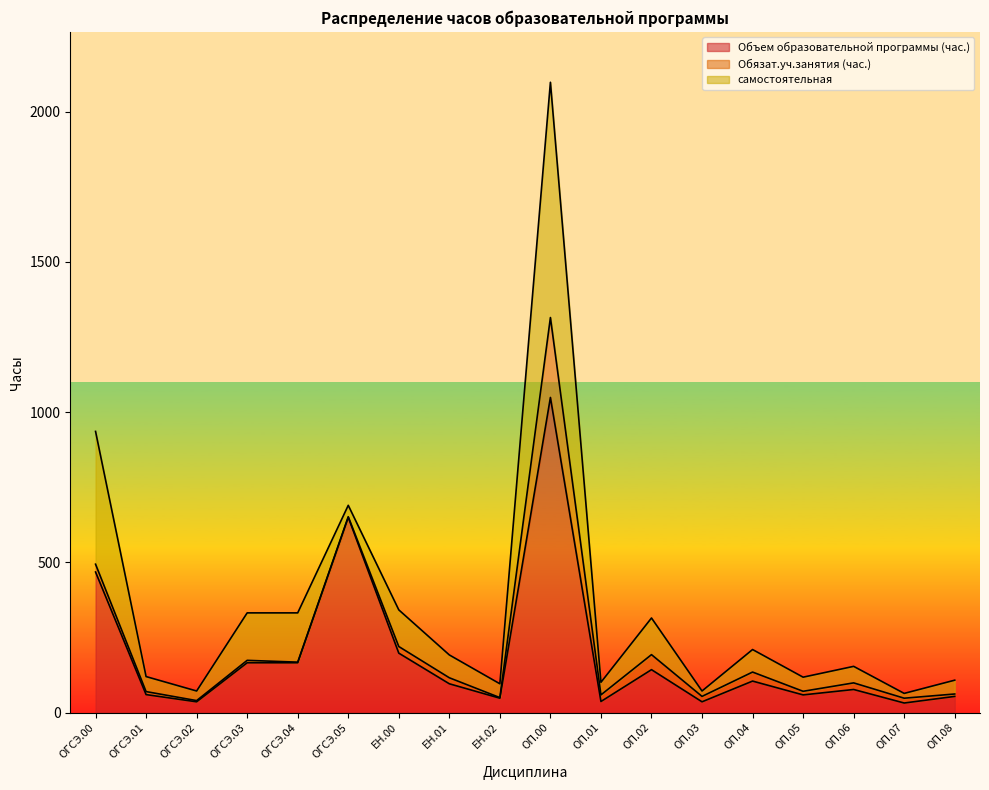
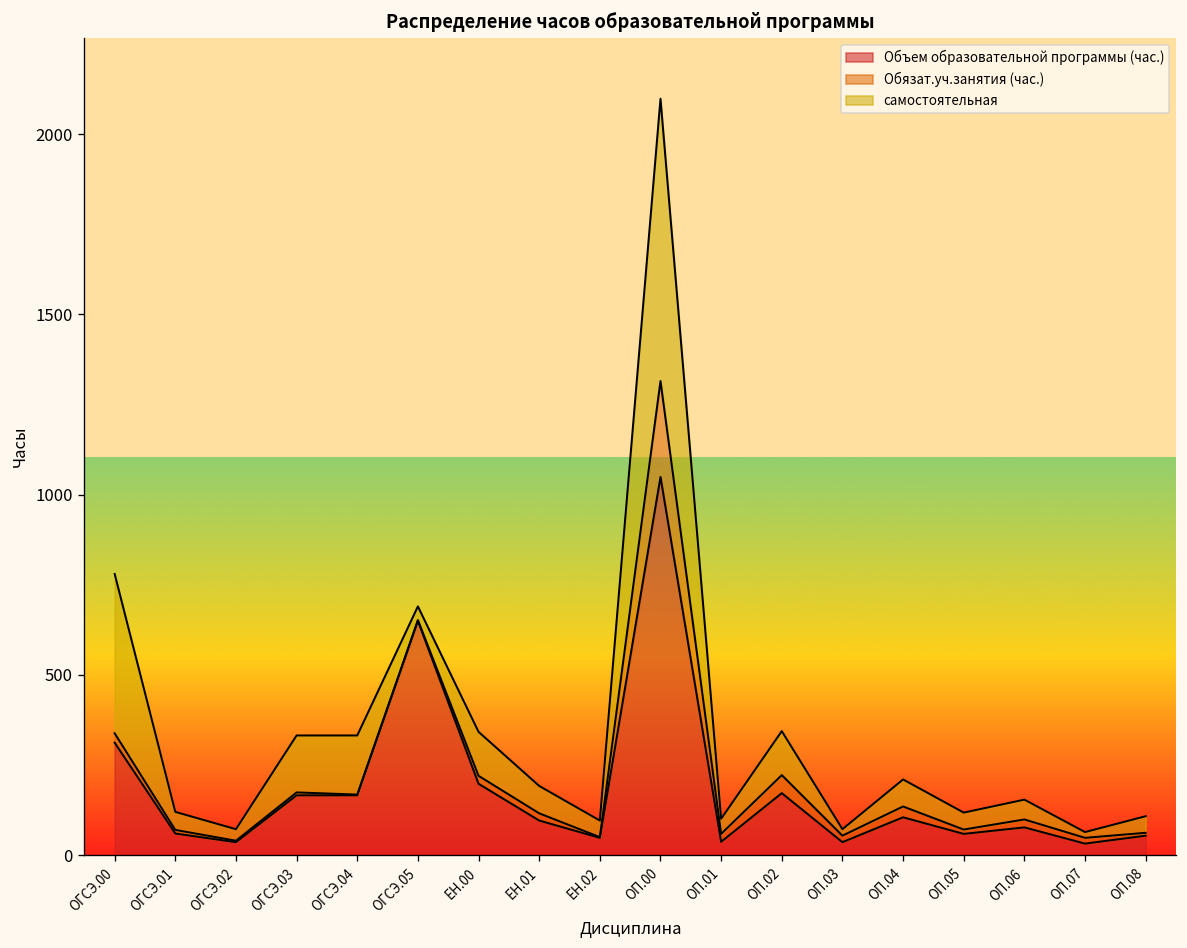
  {
    "Объем образовательной программы (час.)": {
-     "ОГСЭ.00": 470,
+     "ОГСЭ.00": 310,
      "ОГСЭ.01": 60,
      "ЕН.00": 200,
      "ЕН.01": 100,
      "ОП.00": 1050,
      "ОП.01": 40,
-     "ОП.02": 140,
+     "ОП.02": 170,
      "ОП.03": 40,
      "ОП.04": 110,
      "ОП.05": 60,
      "ОП.06": 80,
      "ОП.07": 30
    }
  }
